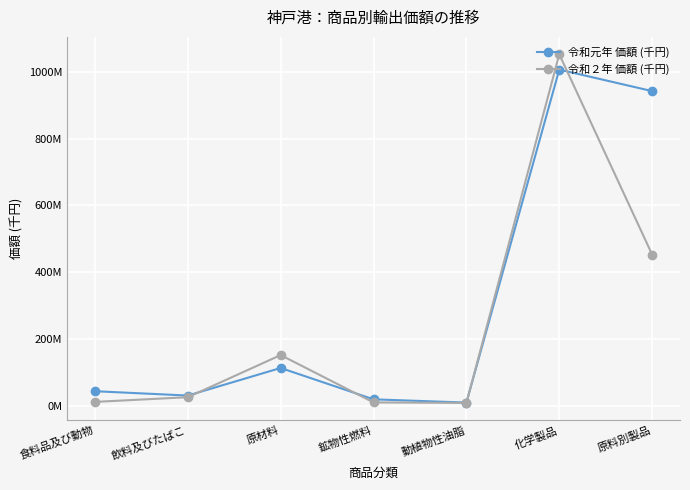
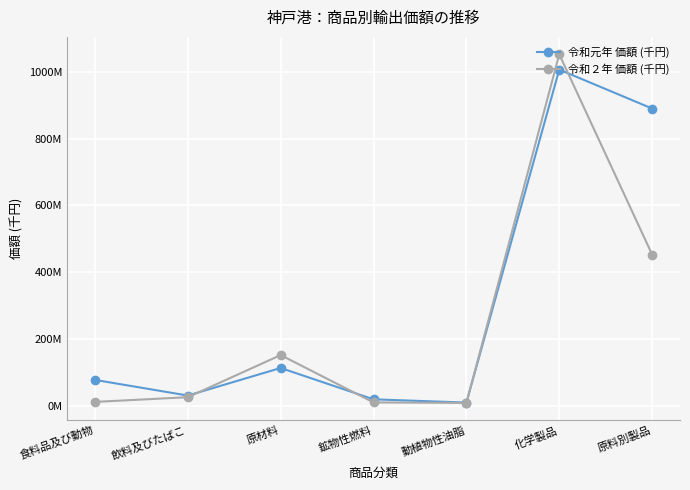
  {
    "令和元年 価額 (千円)": {
-     "食料品及び動物": 40000000,
+     "食料品及び動物": 80000000,
      "原材料": 110000000,
      "鉱物性燃料": 20000000,
-     "原料別製品": 940000000
+     "原料別製品": 890000000
    },
    "令和２年 価額 (千円)": {
      "食料品及び動物": 10000000,
      "原材料": 150000000,
      "鉱物性燃料": 10000000,
      "原料別製品": 450000000
    }
  }
